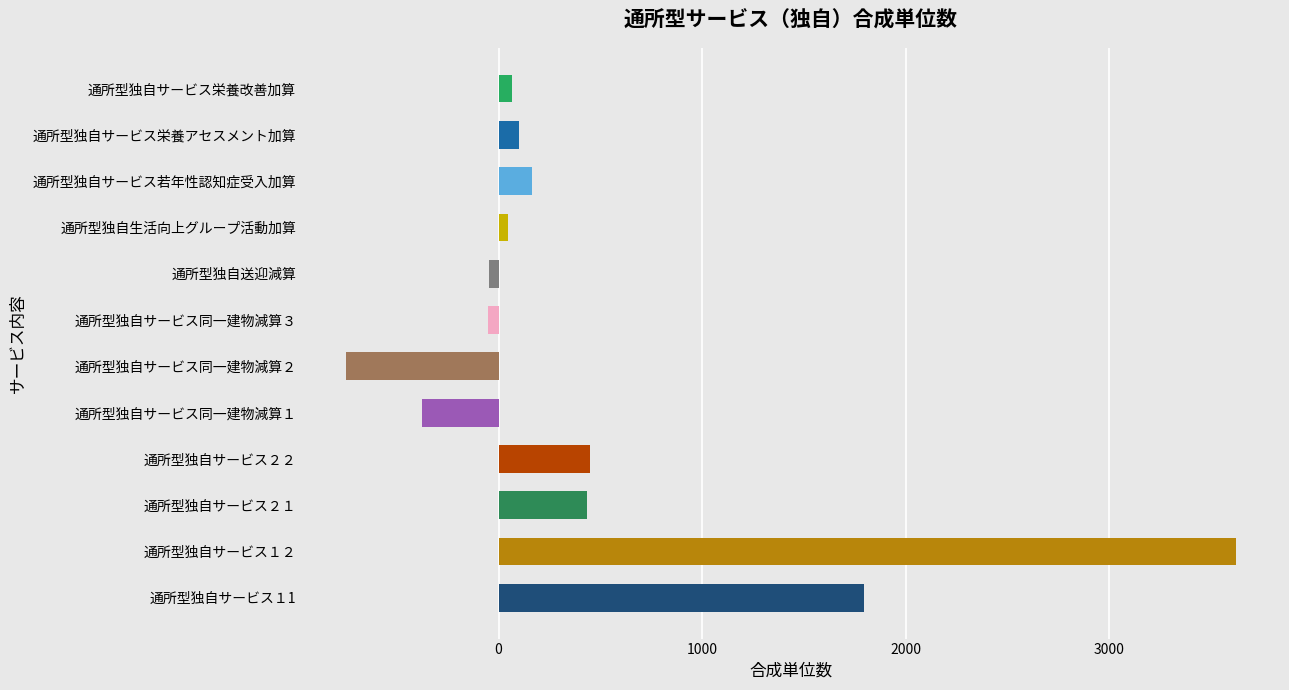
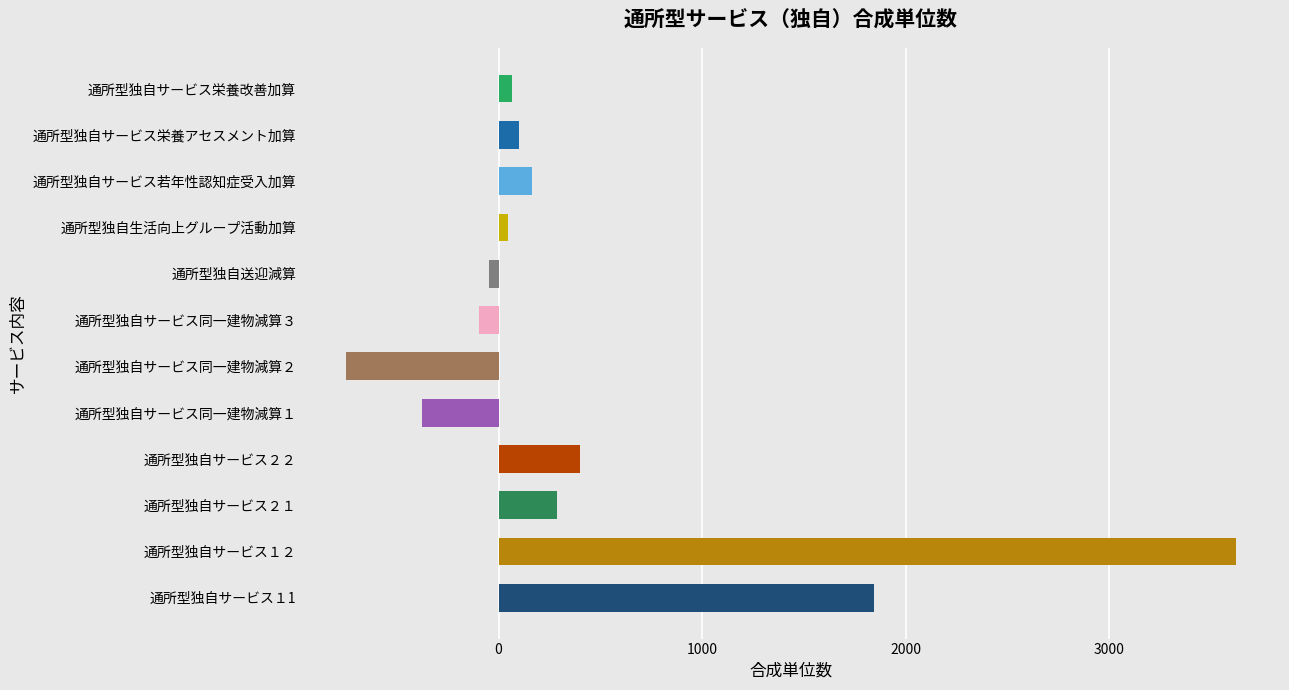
  {
    "通所型独自サービス栄養改善加算": 70,
    "通所型独自サービス栄養アセスメント加算": 100,
    "通所型独自サービス若年性認知症受入加算": 160,
    "通所型独自生活向上グループ活動加算": 50,
    "通所型独自送迎減算": -50,
-   "通所型独自サービス同一建物減算３": -50,
+   "通所型独自サービス同一建物減算３": -90,
    "通所型独自サービス同一建物減算２": -750,
    "通所型独自サービス同一建物減算１": -380,
-   "通所型独自サービス２２": 450,
-   "通所型独自サービス２１": 440,
+   "通所型独自サービス２２": 400,
+   "通所型独自サービス２１": 290,
    "通所型独自サービス１２": 3620,
-   "通所型独自サービス１1": 1800
+   "通所型独自サービス１1": 1840
  }
